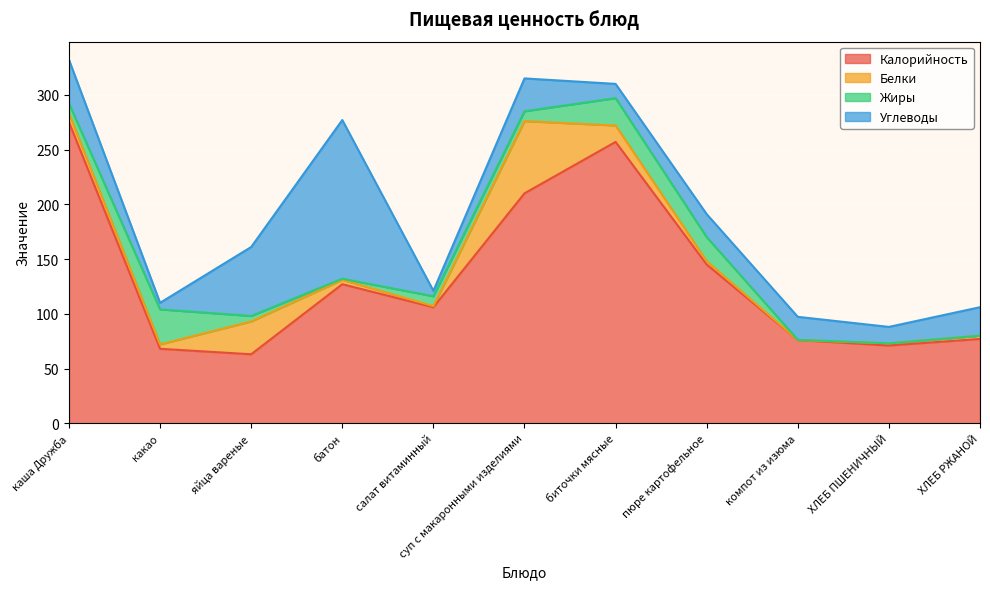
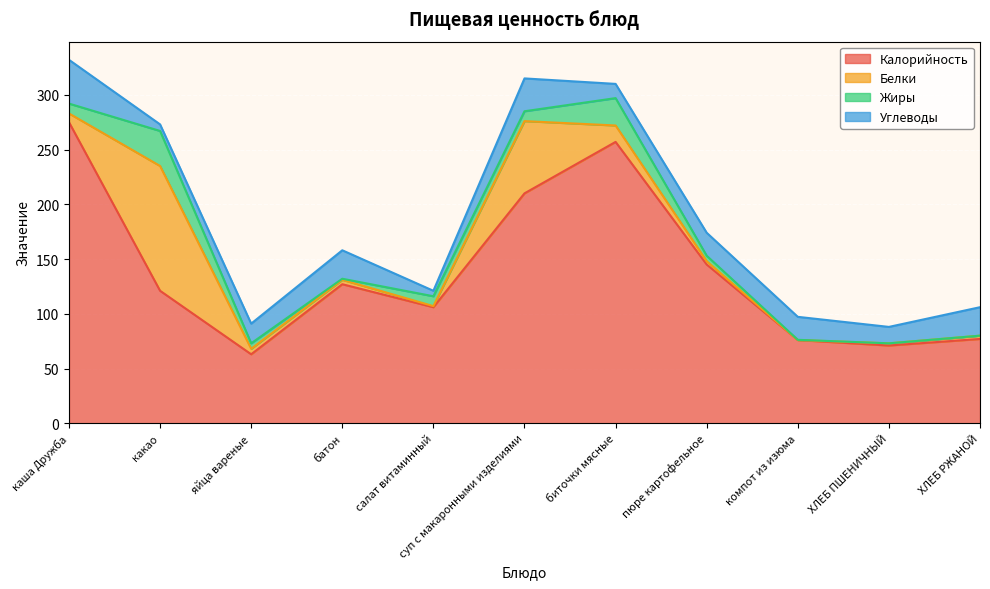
  {
    "Калорийность": {
      "каша Дружба": 275,
-     "какао": 68,
+     "какао": 121,
      "яйца вареные": 63,
      "батон": 127,
      "суп с макаронными изделиями": 210,
      "биточки мясные": 257,
      "пюре картофельное": 145,
      "ХЛЕБ РЖАНОЙ": 77
    },
    "Белки": {
      "каша Дружба": 8,
-     "какао": 4,
-     "яйца вареные": 30,
+     "какао": 114,
+     "яйца вареные": 5,
      "суп с макаронными изделиями": 66,
      "биточки мясные": 15,
      "пюре картофельное": 3
    },
    "Жиры": {
      "каша Дружба": 9,
      "какао": 32,
      "яйца вареные": 5,
      "салат витаминный": 9,
      "суп с макаронными изделиями": 9,
      "биточки мясные": 25,
-     "пюре картофельное": 22
+     "пюре картофельное": 5
    },
    "Углеводы": {
      "каша Дружба": 40,
      "какао": 6,
-     "яйца вареные": 63,
-     "батон": 145,
+     "яйца вареные": 18,
+     "батон": 26,
      "салат витаминный": 5,
      "суп с макаронными изделиями": 30,
      "биточки мясные": 13,
      "пюре картофельное": 21,
      "компот из изюма": 21,
      "ХЛЕБ ПШЕНИЧНЫЙ": 15,
      "ХЛЕБ РЖАНОЙ": 26
    }
  }
